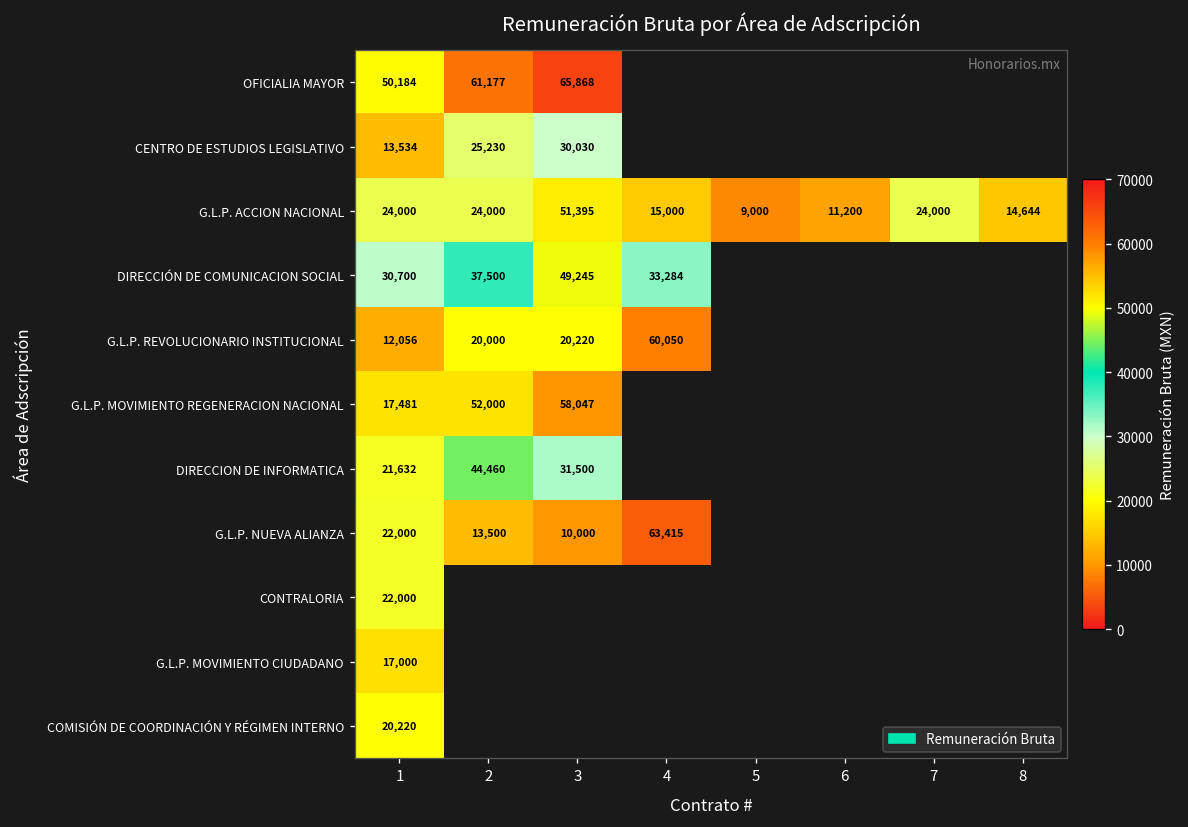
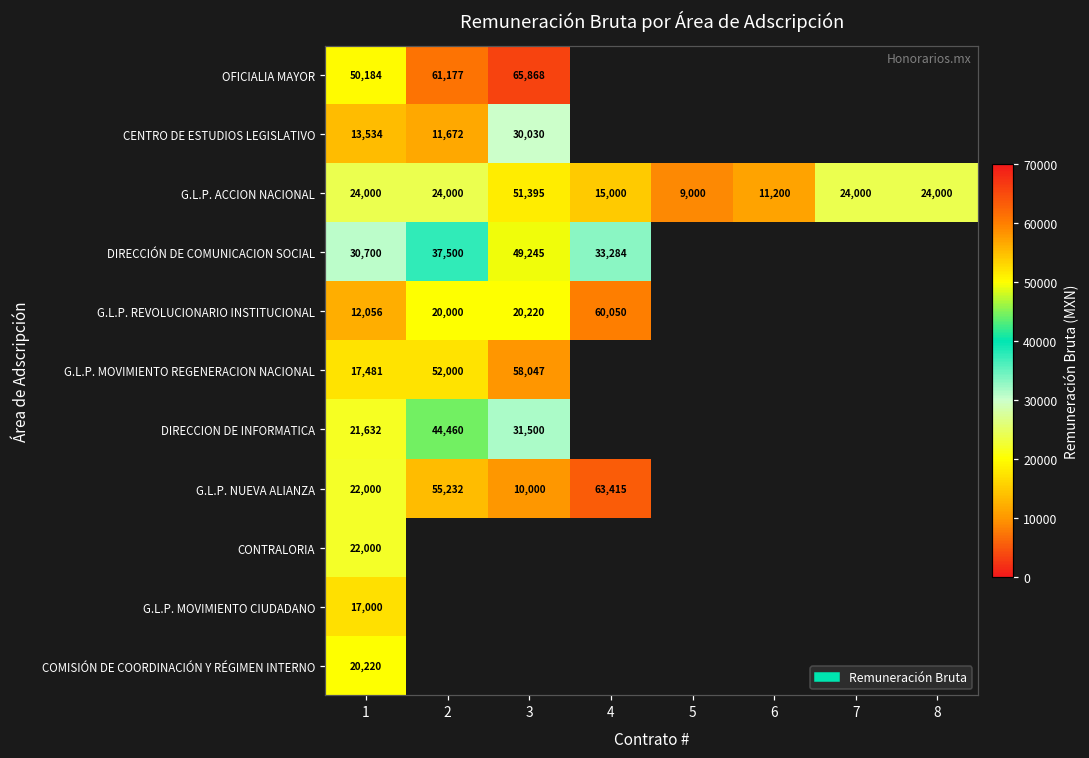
  {
    "OFICIALIA MAYOR": {
      "1": "50,184",
      "2": "61,177",
      "3": "65,868"
    },
    "CENTRO DE ESTUDIOS LEGISLATIVO": {
      "1": "13,534",
-     "2": "25,230",
+     "2": "11,672",
      "3": "30,030"
    },
    "G.L.P. ACCION NACIONAL": {
      "1": "24,000",
      "2": "24,000",
      "3": "51,395",
      "4": "15,000",
      "5": "9,000",
      "6": "11,200",
      "7": "24,000",
-     "8": "14,644"
+     "8": "24,000"
    },
    "DIRECCIÓN DE COMUNICACION SOCIAL": {
      "1": "30,700",
      "2": "37,500",
      "3": "49,245",
      "4": "33,284"
    },
    "G.L.P. REVOLUCIONARIO INSTITUCIONAL": {
      "1": "12,056",
      "2": "20,000",
      "3": "20,220",
      "4": "60,050"
    },
    "G.L.P. MOVIMIENTO REGENERACION NACIONAL": {
      "1": "17,481",
      "2": "52,000",
      "3": "58,047"
    },
    "DIRECCION DE INFORMATICA": {
      "1": "21,632",
      "2": "44,460",
      "3": "31,500"
    },
    "G.L.P. NUEVA ALIANZA": {
      "1": "22,000",
-     "2": "13,500",
+     "2": "55,232",
      "3": "10,000",
      "4": "63,415"
    },
    "CONTRALORIA": {
      "1": "22,000"
    },
    "G.L.P. MOVIMIENTO CIUDADANO": {
      "1": "17,000"
    },
    "COMISIÓN DE COORDINACIÓN Y RÉGIMEN INTERNO": {
      "1": "20,220"
    }
  }
